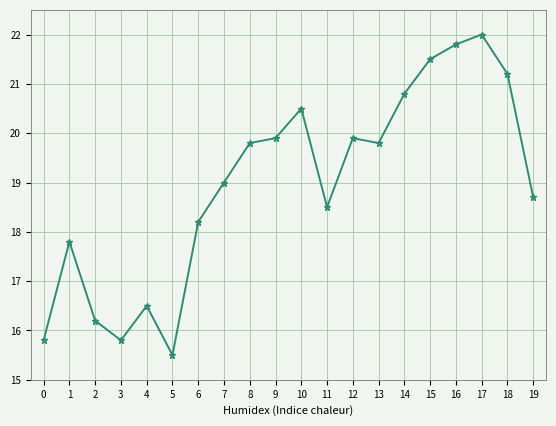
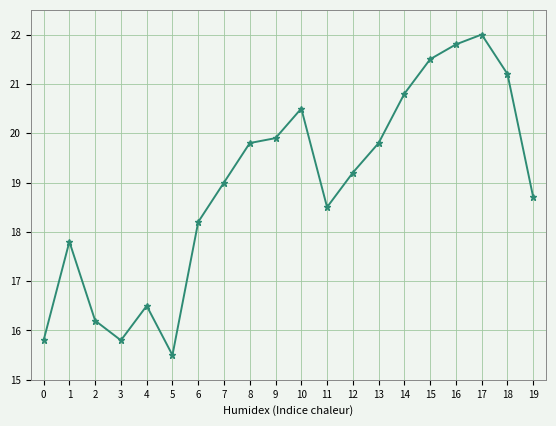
  {
    "0": 15.8,
    "1": 17.8,
    "2": 16.2,
    "3": 15.8,
    "4": 16.5,
    "5": 15.5,
    "6": 18.2,
    "7": 19.0,
    "8": 19.8,
    "9": 19.9,
    "10": 20.5,
    "11": 18.5,
-   "12": 19.9,
+   "12": 19.2,
    "13": 19.8,
    "14": 20.8,
    "15": 21.5,
    "16": 21.8,
    "17": 22.0,
    "18": 21.2,
    "19": 18.7
  }
